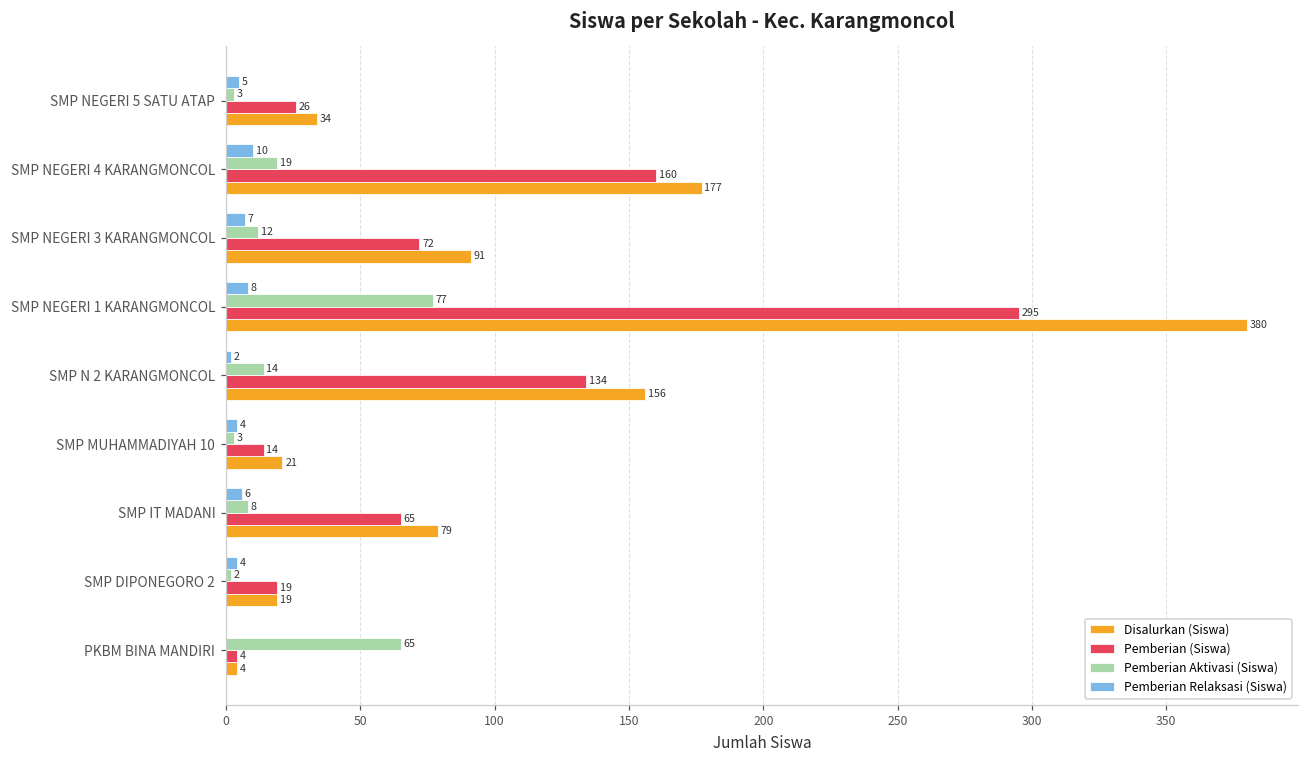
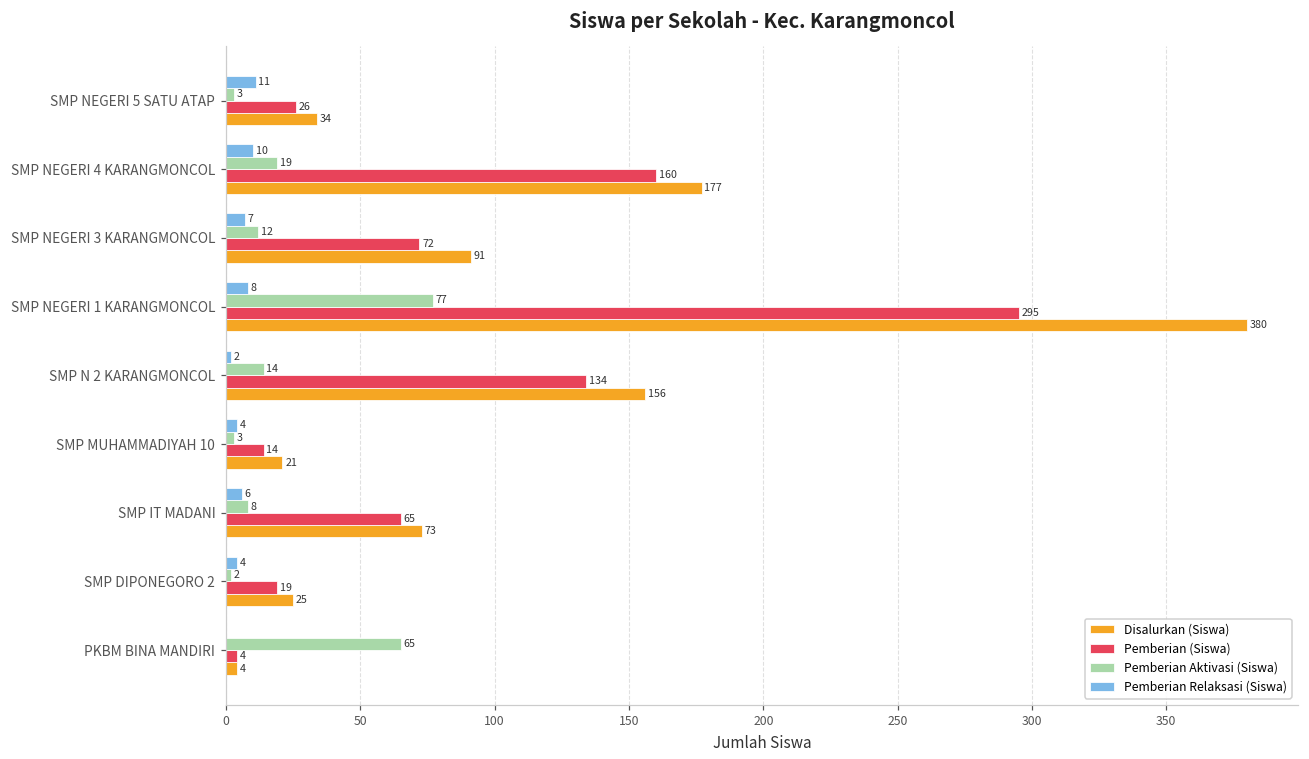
  {
    "Disalurkan (Siswa)": {
      "SMP NEGERI 5 SATU ATAP": 34,
      "SMP NEGERI 4 KARANGMONCOL": 177,
      "SMP NEGERI 3 KARANGMONCOL": 91,
      "SMP NEGERI 1 KARANGMONCOL": 380,
      "SMP N 2 KARANGMONCOL": 156,
      "SMP MUHAMMADIYAH 10": 21,
-     "SMP IT MADANI": 79,
-     "SMP DIPONEGORO 2": 19,
+     "SMP IT MADANI": 73,
+     "SMP DIPONEGORO 2": 25,
      "PKBM BINA MANDIRI": 4
    },
    "Pemberian (Siswa)": {
      "SMP NEGERI 5 SATU ATAP": 26,
      "SMP NEGERI 4 KARANGMONCOL": 160,
      "SMP NEGERI 3 KARANGMONCOL": 72,
      "SMP NEGERI 1 KARANGMONCOL": 295,
      "SMP N 2 KARANGMONCOL": 134,
      "SMP MUHAMMADIYAH 10": 14,
      "SMP IT MADANI": 65,
      "SMP DIPONEGORO 2": 19,
      "PKBM BINA MANDIRI": 4
    },
    "Pemberian Aktivasi (Siswa)": {
      "SMP NEGERI 5 SATU ATAP": 3,
      "SMP NEGERI 4 KARANGMONCOL": 19,
      "SMP NEGERI 3 KARANGMONCOL": 12,
      "SMP NEGERI 1 KARANGMONCOL": 77,
      "SMP N 2 KARANGMONCOL": 14,
      "SMP MUHAMMADIYAH 10": 3,
      "SMP IT MADANI": 8,
      "SMP DIPONEGORO 2": 2,
      "PKBM BINA MANDIRI": 65
    },
    "Pemberian Relaksasi (Siswa)": {
-     "SMP NEGERI 5 SATU ATAP": 5,
+     "SMP NEGERI 5 SATU ATAP": 11,
      "SMP NEGERI 4 KARANGMONCOL": 10,
      "SMP NEGERI 3 KARANGMONCOL": 7,
      "SMP NEGERI 1 KARANGMONCOL": 8,
      "SMP N 2 KARANGMONCOL": 2,
      "SMP MUHAMMADIYAH 10": 4,
      "SMP IT MADANI": 6,
      "SMP DIPONEGORO 2": 4
    }
  }
